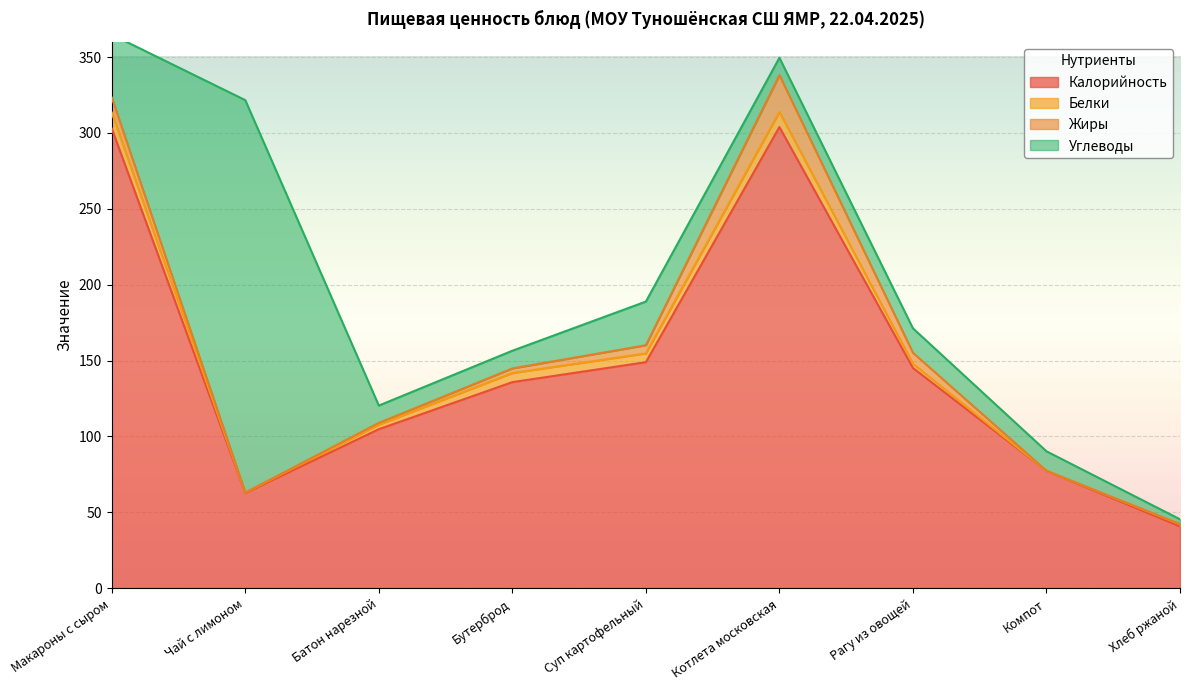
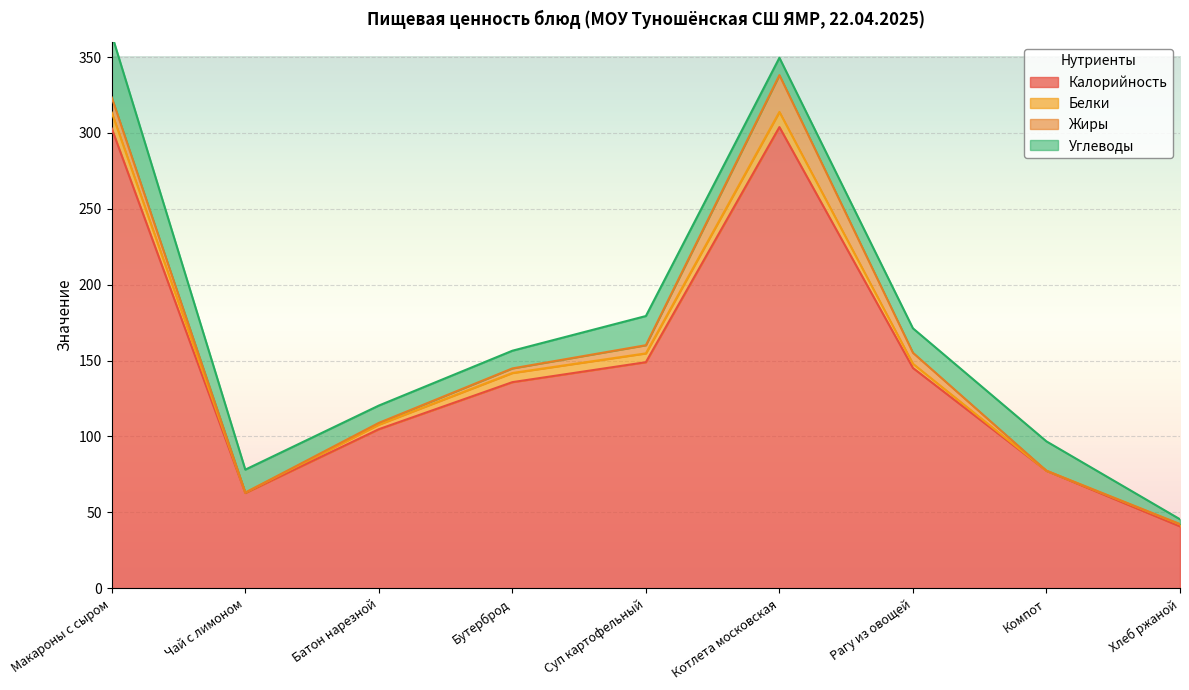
  {
    "Углеводы": {
-     "Чай с лимоном": 259,
+     "Чай с лимоном": 15,
      "Батон нарезной": 11,
      "Бутерброд": 12,
-     "Суп картофельный": 29,
+     "Суп картофельный": 19,
      "Котлета московская": 11,
      "Рагу из овощей": 16,
-     "Компот": 13,
+     "Компот": 19,
      "Хлеб ржаной": 3
    }
  }
